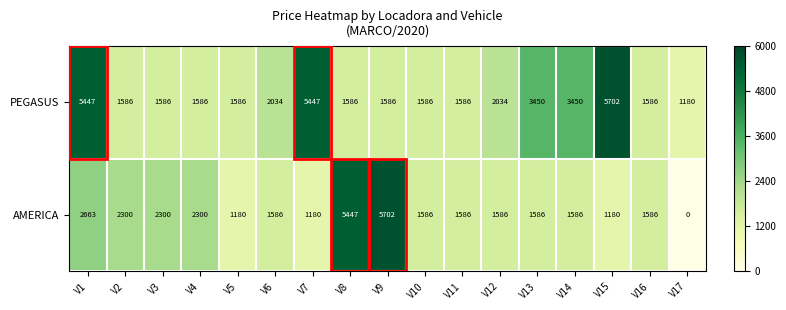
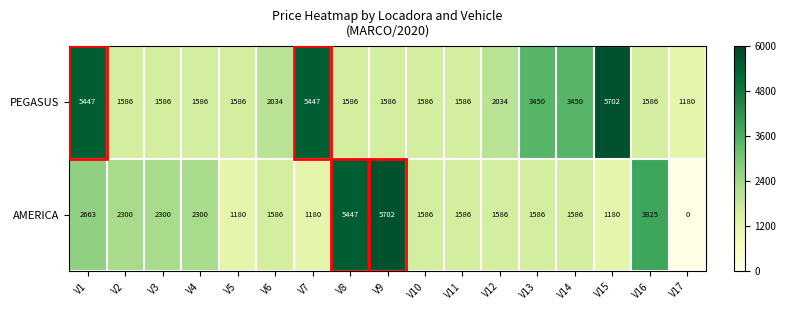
  {
    "PEGASUS": {
      "V1": 5447,
      "V2": 1586,
      "V3": 1586,
      "V4": 1586,
      "V5": 1586,
      "V6": 2034,
      "V7": 5447,
      "V8": 1586,
      "V9": 1586,
      "V10": 1586,
      "V11": 1586,
      "V12": 2034,
      "V13": 3450,
      "V14": 3450,
      "V15": 5702,
      "V16": 1586,
      "V17": 1180
    },
    "AMERICA": {
      "V1": 2663,
      "V2": 2300,
      "V3": 2300,
      "V4": 2300,
      "V5": 1180,
      "V6": 1586,
      "V7": 1180,
      "V8": 5447,
      "V9": 5702,
      "V10": 1586,
      "V11": 1586,
      "V12": 1586,
      "V13": 1586,
      "V14": 1586,
      "V15": 1180,
-     "V16": 1586,
+     "V16": 3825,
      "V17": 0
    }
  }
